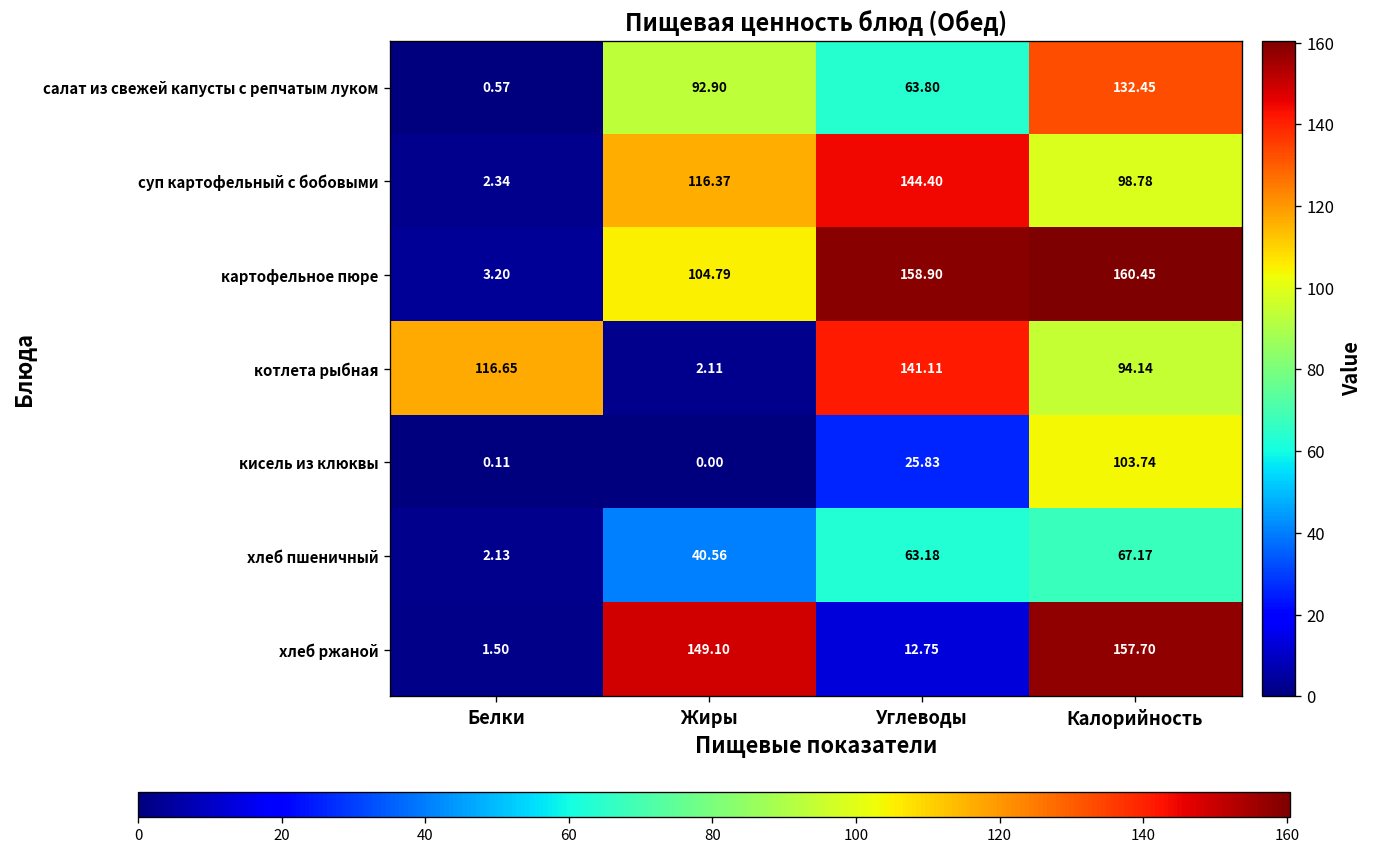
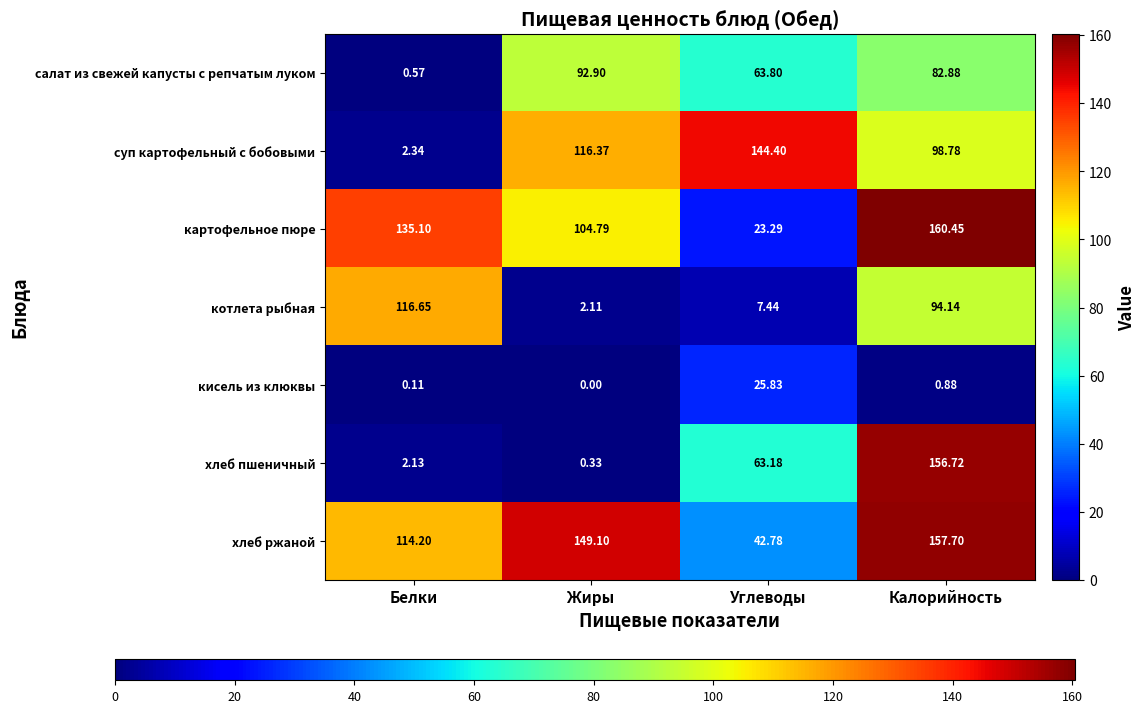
  {
    "салат из свежей капусты с репчатым луком": {
      "Белки": 0.57,
      "Жиры": 92.90,
      "Углеводы": 63.80,
-     "Калорийность": 132.45
+     "Калорийность": 82.88
    },
    "суп картофельный с бобовыми": {
      "Белки": 2.34,
      "Жиры": 116.37,
      "Углеводы": 144.40,
      "Калорийность": 98.78
    },
    "картофельное пюре": {
-     "Белки": 3.20,
+     "Белки": 135.10,
      "Жиры": 104.79,
-     "Углеводы": 158.90,
+     "Углеводы": 23.29,
      "Калорийность": 160.45
    },
    "котлета рыбная": {
      "Белки": 116.65,
      "Жиры": 2.11,
-     "Углеводы": 141.11,
+     "Углеводы": 7.44,
      "Калорийность": 94.14
    },
    "кисель из клюквы": {
      "Белки": 0.11,
      "Жиры": 0.00,
      "Углеводы": 25.83,
-     "Калорийность": 103.74
+     "Калорийность": 0.88
    },
    "хлеб пшеничный": {
      "Белки": 2.13,
-     "Жиры": 40.56,
+     "Жиры": 0.33,
      "Углеводы": 63.18,
-     "Калорийность": 67.17
+     "Калорийность": 156.72
    },
    "хлеб ржаной": {
-     "Белки": 1.50,
+     "Белки": 114.20,
      "Жиры": 149.10,
-     "Углеводы": 12.75,
+     "Углеводы": 42.78,
      "Калорийность": 157.70
    }
  }
